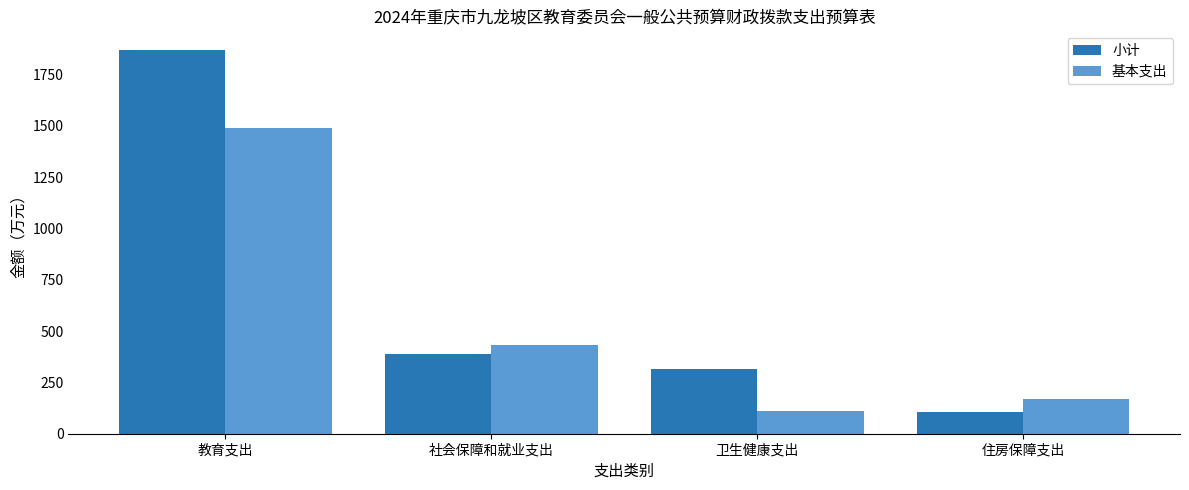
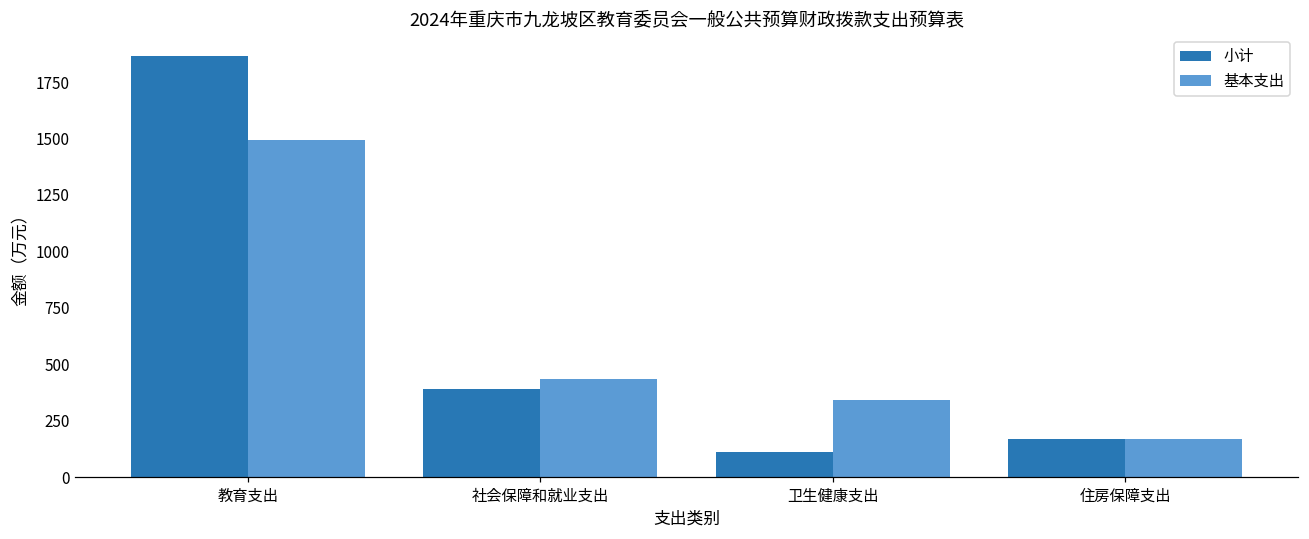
  {
    "小计": {
      "教育支出": 1870,
      "社会保障和就业支出": 390,
-     "卫生健康支出": 320,
-     "住房保障支出": 100
+     "卫生健康支出": 110,
+     "住房保障支出": 170
    },
    "基本支出": {
      "教育支出": 1490,
      "社会保障和就业支出": 430,
-     "卫生健康支出": 110,
+     "卫生健康支出": 340,
      "住房保障支出": 170
    }
  }
